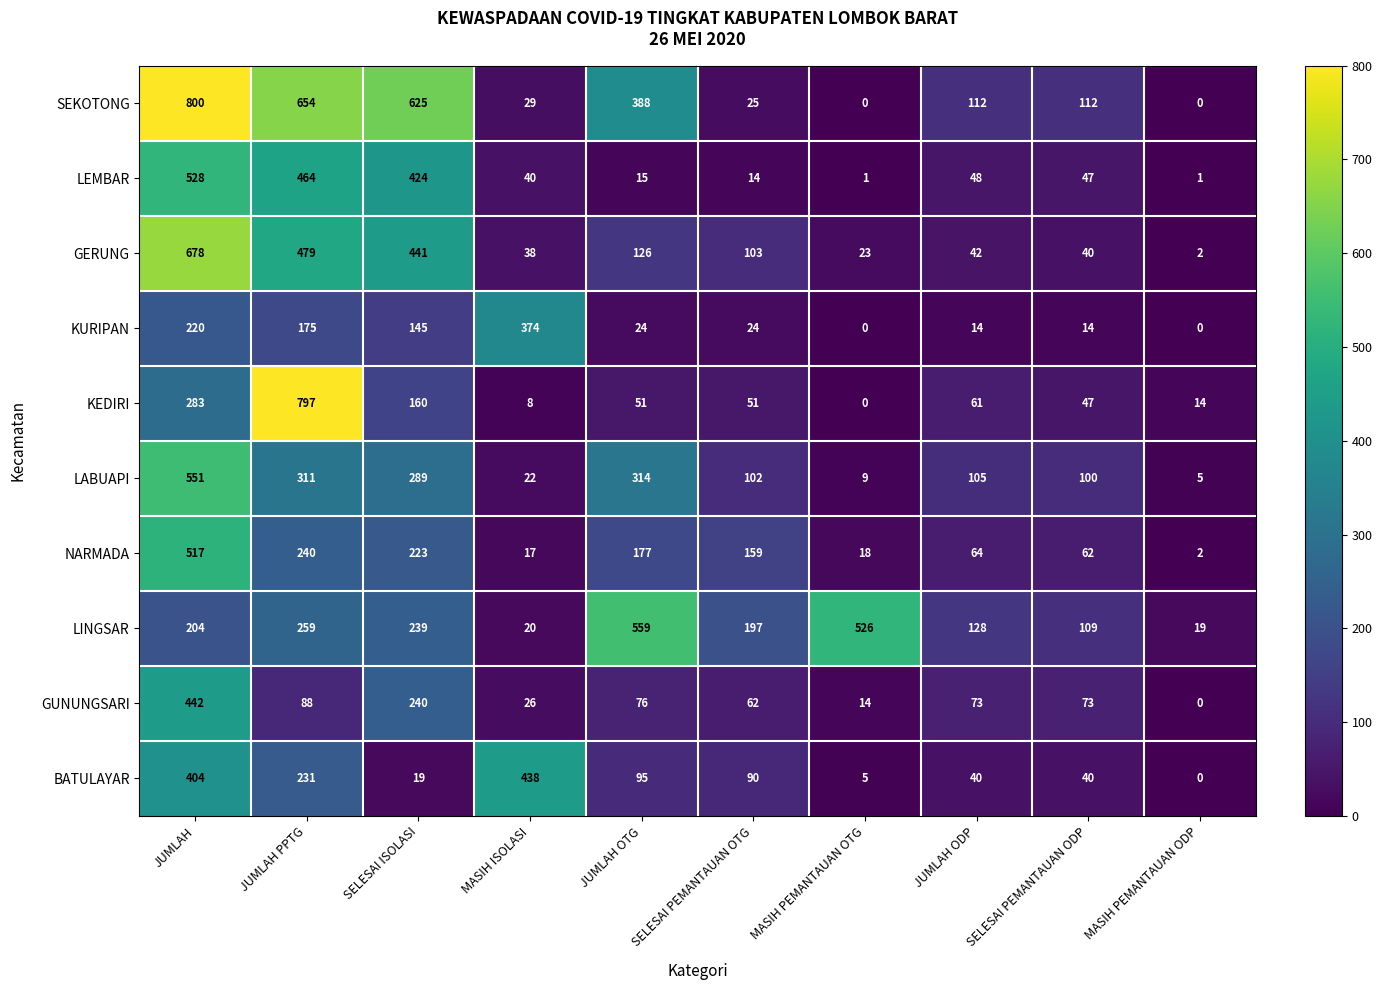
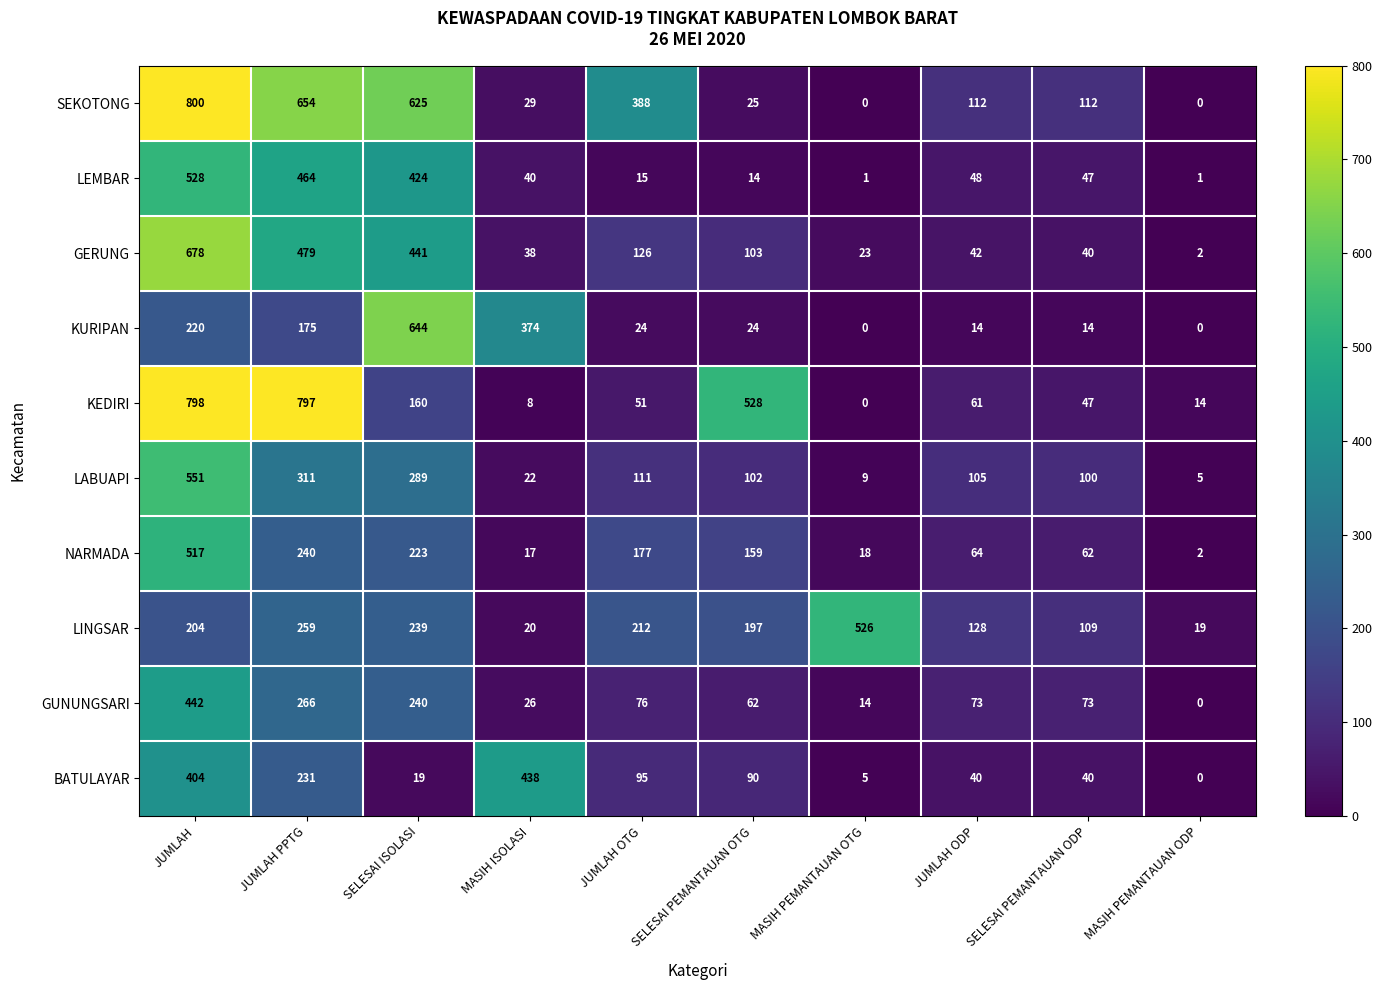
  {
    "SEKOTONG": {
      "JUMLAH": 800,
      "JUMLAH PPTG": 654,
      "SELESAI ISOLASI": 625,
      "MASIH ISOLASI": 29,
      "JUMLAH OTG": 388,
      "SELESAI PEMANTAUAN OTG": 25,
      "MASIH PEMANTAUAN OTG": 0,
      "JUMLAH ODP": 112,
      "SELESAI PEMANTAUAN ODP": 112,
      "MASIH PEMANTAUAN ODP": 0
    },
    "LEMBAR": {
      "JUMLAH": 528,
      "JUMLAH PPTG": 464,
      "SELESAI ISOLASI": 424,
      "MASIH ISOLASI": 40,
      "JUMLAH OTG": 15,
      "SELESAI PEMANTAUAN OTG": 14,
      "MASIH PEMANTAUAN OTG": 1,
      "JUMLAH ODP": 48,
      "SELESAI PEMANTAUAN ODP": 47,
      "MASIH PEMANTAUAN ODP": 1
    },
    "GERUNG": {
      "JUMLAH": 678,
      "JUMLAH PPTG": 479,
      "SELESAI ISOLASI": 441,
      "MASIH ISOLASI": 38,
      "JUMLAH OTG": 126,
      "SELESAI PEMANTAUAN OTG": 103,
      "MASIH PEMANTAUAN OTG": 23,
      "JUMLAH ODP": 42,
      "SELESAI PEMANTAUAN ODP": 40,
      "MASIH PEMANTAUAN ODP": 2
    },
    "KURIPAN": {
      "JUMLAH": 220,
      "JUMLAH PPTG": 175,
-     "SELESAI ISOLASI": 145,
+     "SELESAI ISOLASI": 644,
      "MASIH ISOLASI": 374,
      "JUMLAH OTG": 24,
      "SELESAI PEMANTAUAN OTG": 24,
      "MASIH PEMANTAUAN OTG": 0,
      "JUMLAH ODP": 14,
      "SELESAI PEMANTAUAN ODP": 14,
      "MASIH PEMANTAUAN ODP": 0
    },
    "KEDIRI": {
-     "JUMLAH": 283,
+     "JUMLAH": 798,
      "JUMLAH PPTG": 797,
      "SELESAI ISOLASI": 160,
      "MASIH ISOLASI": 8,
      "JUMLAH OTG": 51,
-     "SELESAI PEMANTAUAN OTG": 51,
+     "SELESAI PEMANTAUAN OTG": 528,
      "MASIH PEMANTAUAN OTG": 0,
      "JUMLAH ODP": 61,
      "SELESAI PEMANTAUAN ODP": 47,
      "MASIH PEMANTAUAN ODP": 14
    },
    "LABUAPI": {
      "JUMLAH": 551,
      "JUMLAH PPTG": 311,
      "SELESAI ISOLASI": 289,
      "MASIH ISOLASI": 22,
-     "JUMLAH OTG": 314,
+     "JUMLAH OTG": 111,
      "SELESAI PEMANTAUAN OTG": 102,
      "MASIH PEMANTAUAN OTG": 9,
      "JUMLAH ODP": 105,
      "SELESAI PEMANTAUAN ODP": 100,
      "MASIH PEMANTAUAN ODP": 5
    },
    "NARMADA": {
      "JUMLAH": 517,
      "JUMLAH PPTG": 240,
      "SELESAI ISOLASI": 223,
      "MASIH ISOLASI": 17,
      "JUMLAH OTG": 177,
      "SELESAI PEMANTAUAN OTG": 159,
      "MASIH PEMANTAUAN OTG": 18,
      "JUMLAH ODP": 64,
      "SELESAI PEMANTAUAN ODP": 62,
      "MASIH PEMANTAUAN ODP": 2
    },
    "LINGSAR": {
      "JUMLAH": 204,
      "JUMLAH PPTG": 259,
      "SELESAI ISOLASI": 239,
      "MASIH ISOLASI": 20,
-     "JUMLAH OTG": 559,
+     "JUMLAH OTG": 212,
      "SELESAI PEMANTAUAN OTG": 197,
      "MASIH PEMANTAUAN OTG": 526,
      "JUMLAH ODP": 128,
      "SELESAI PEMANTAUAN ODP": 109,
      "MASIH PEMANTAUAN ODP": 19
    },
    "GUNUNGSARI": {
      "JUMLAH": 442,
-     "JUMLAH PPTG": 88,
+     "JUMLAH PPTG": 266,
      "SELESAI ISOLASI": 240,
      "MASIH ISOLASI": 26,
      "JUMLAH OTG": 76,
      "SELESAI PEMANTAUAN OTG": 62,
      "MASIH PEMANTAUAN OTG": 14,
      "JUMLAH ODP": 73,
      "SELESAI PEMANTAUAN ODP": 73,
      "MASIH PEMANTAUAN ODP": 0
    },
    "BATULAYAR": {
      "JUMLAH": 404,
      "JUMLAH PPTG": 231,
      "SELESAI ISOLASI": 19,
      "MASIH ISOLASI": 438,
      "JUMLAH OTG": 95,
      "SELESAI PEMANTAUAN OTG": 90,
      "MASIH PEMANTAUAN OTG": 5,
      "JUMLAH ODP": 40,
      "SELESAI PEMANTAUAN ODP": 40,
      "MASIH PEMANTAUAN ODP": 0
    }
  }
